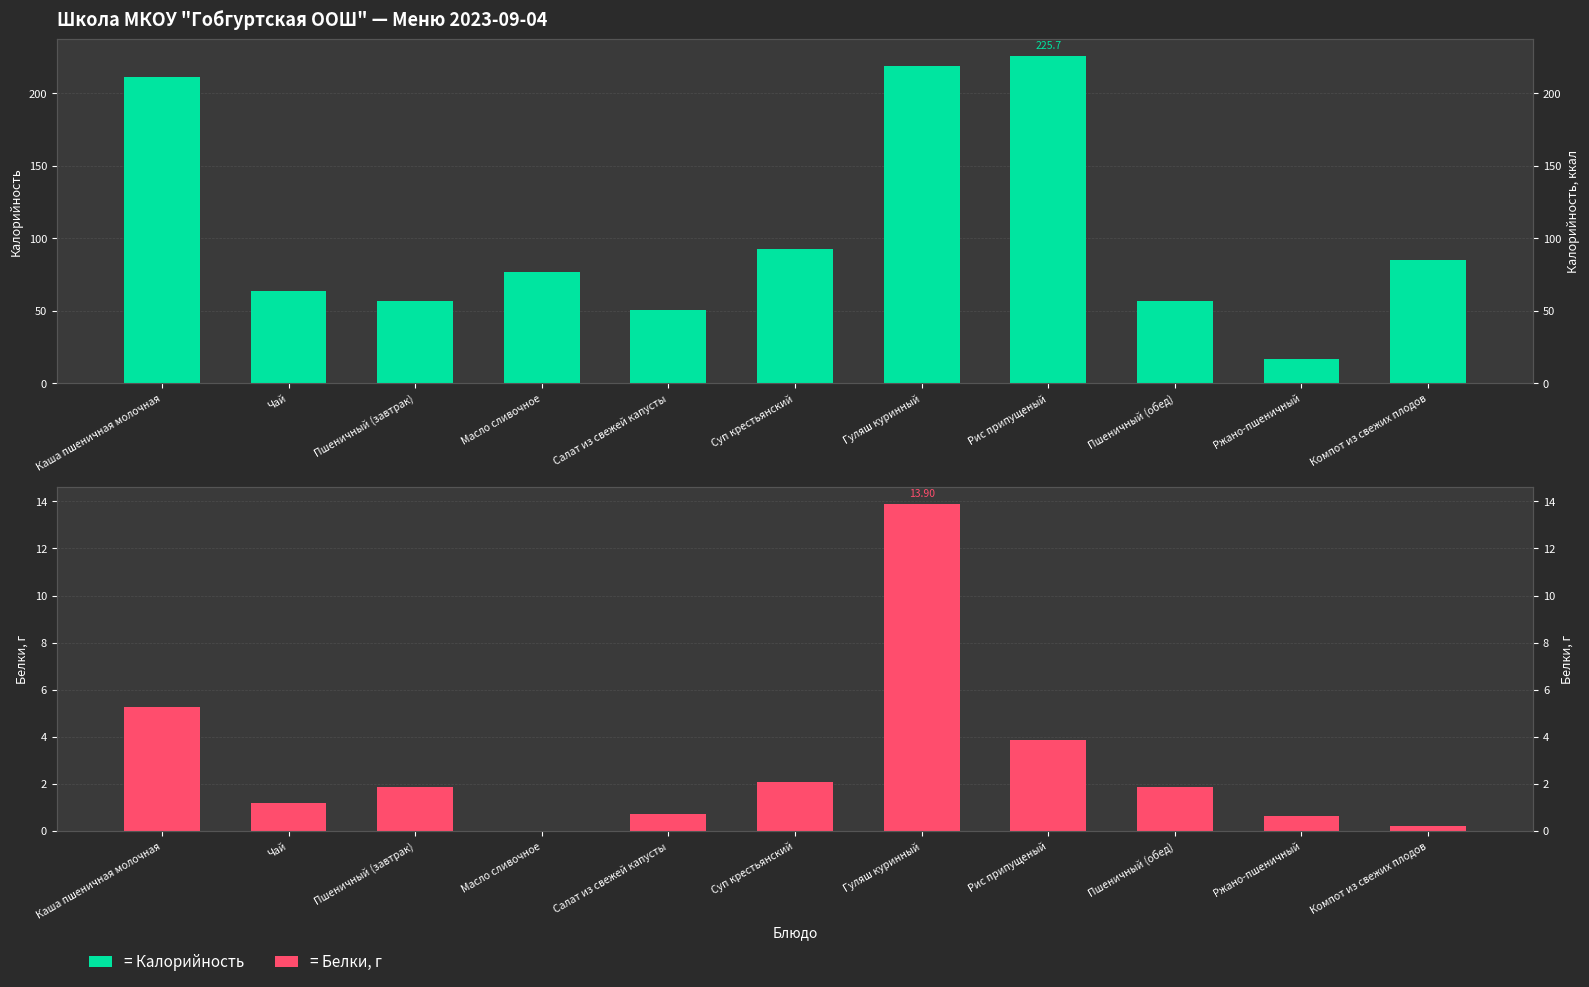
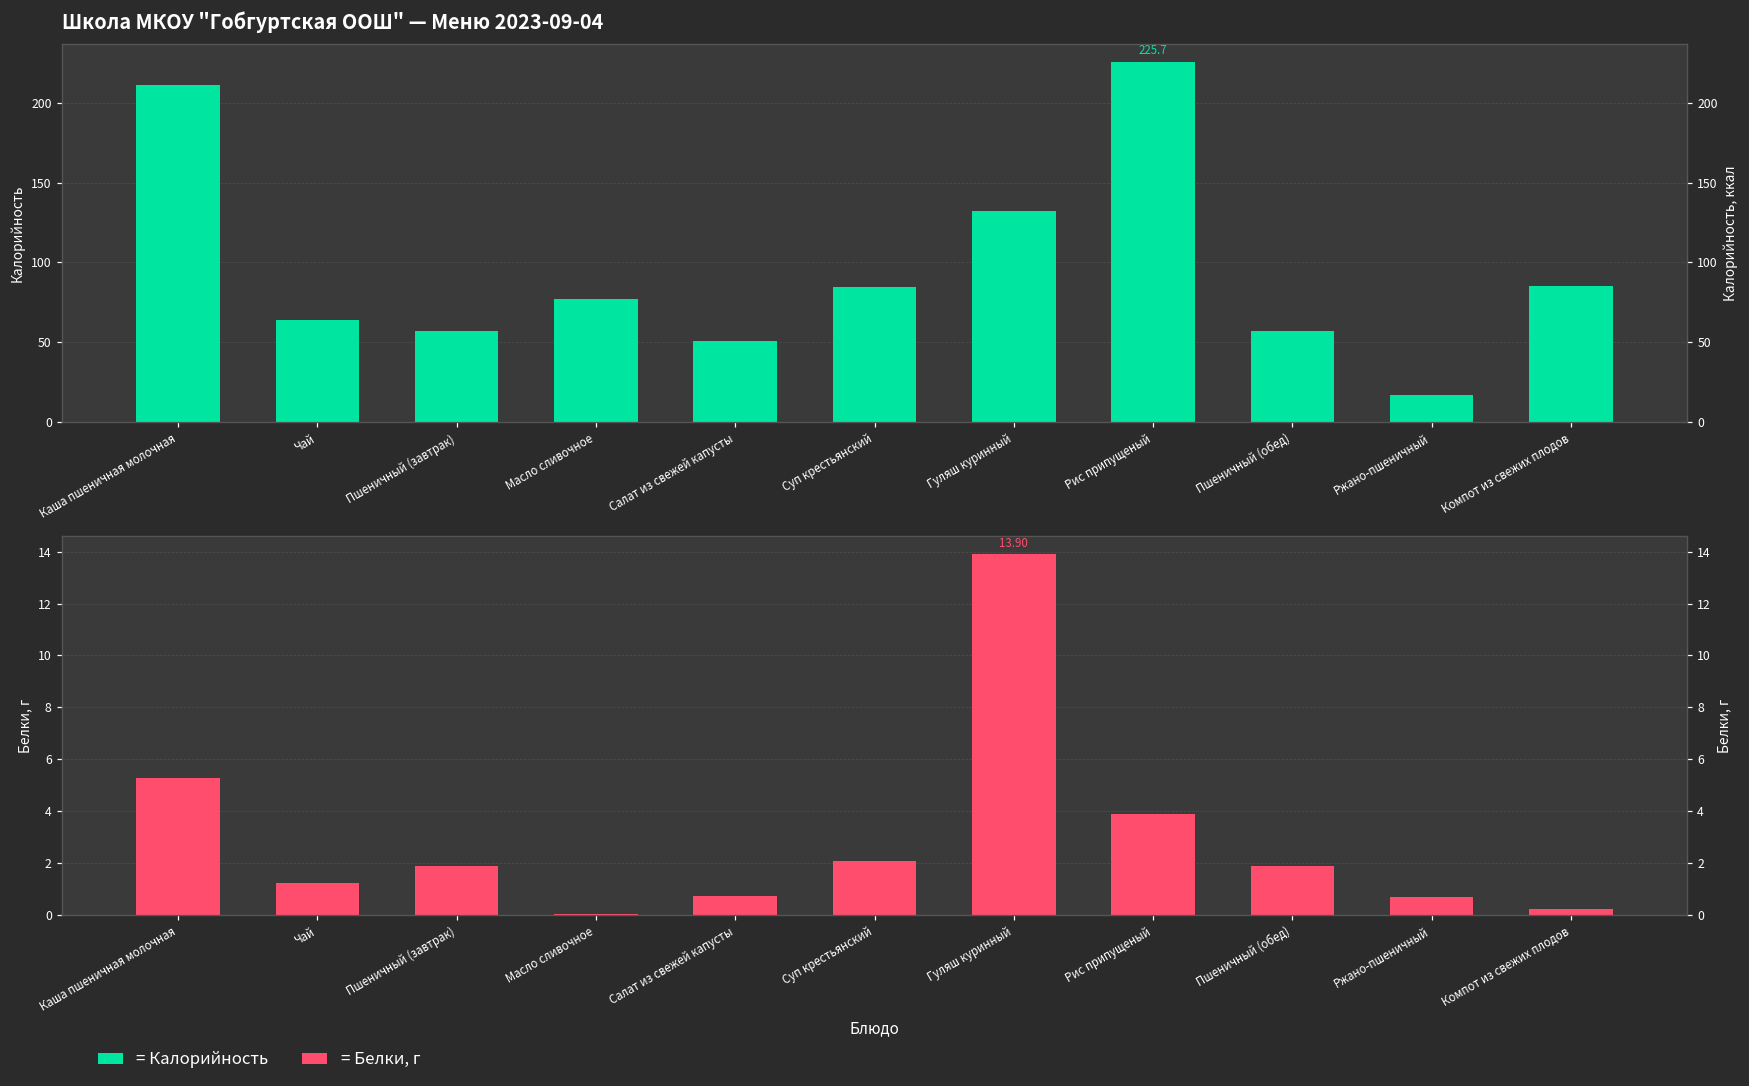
  {
    "Школа МКОУ \"Гобгуртская ООШ\" — Меню 2023-09-04": {
      "Каша пшеничная молочная": 211,
      "Чай": 64,
      "Пшеничный (завтрак)": 57,
      "Масло сливочное": 77,
      "Салат из свежей капусты": 51,
-     "Суп крестьянский": 93,
-     "Гуляш куринный": 219,
+     "Суп крестьянский": 85,
+     "Гуляш куринный": 132,
      "Пшеничный (обед)": 57,
      "Ржано-пшеничный": 17,
      "Компот из свежих плодов": 85
    }
  }
